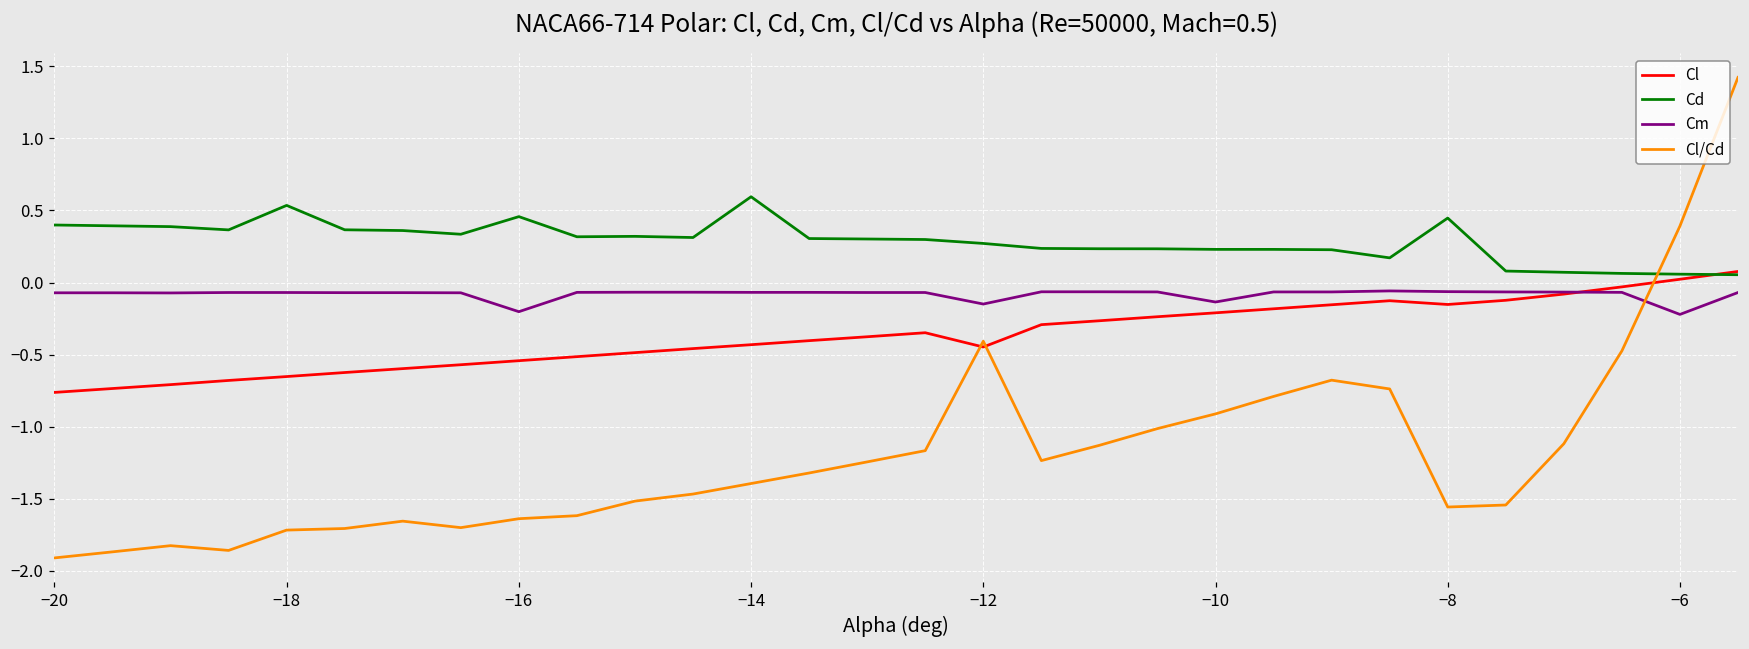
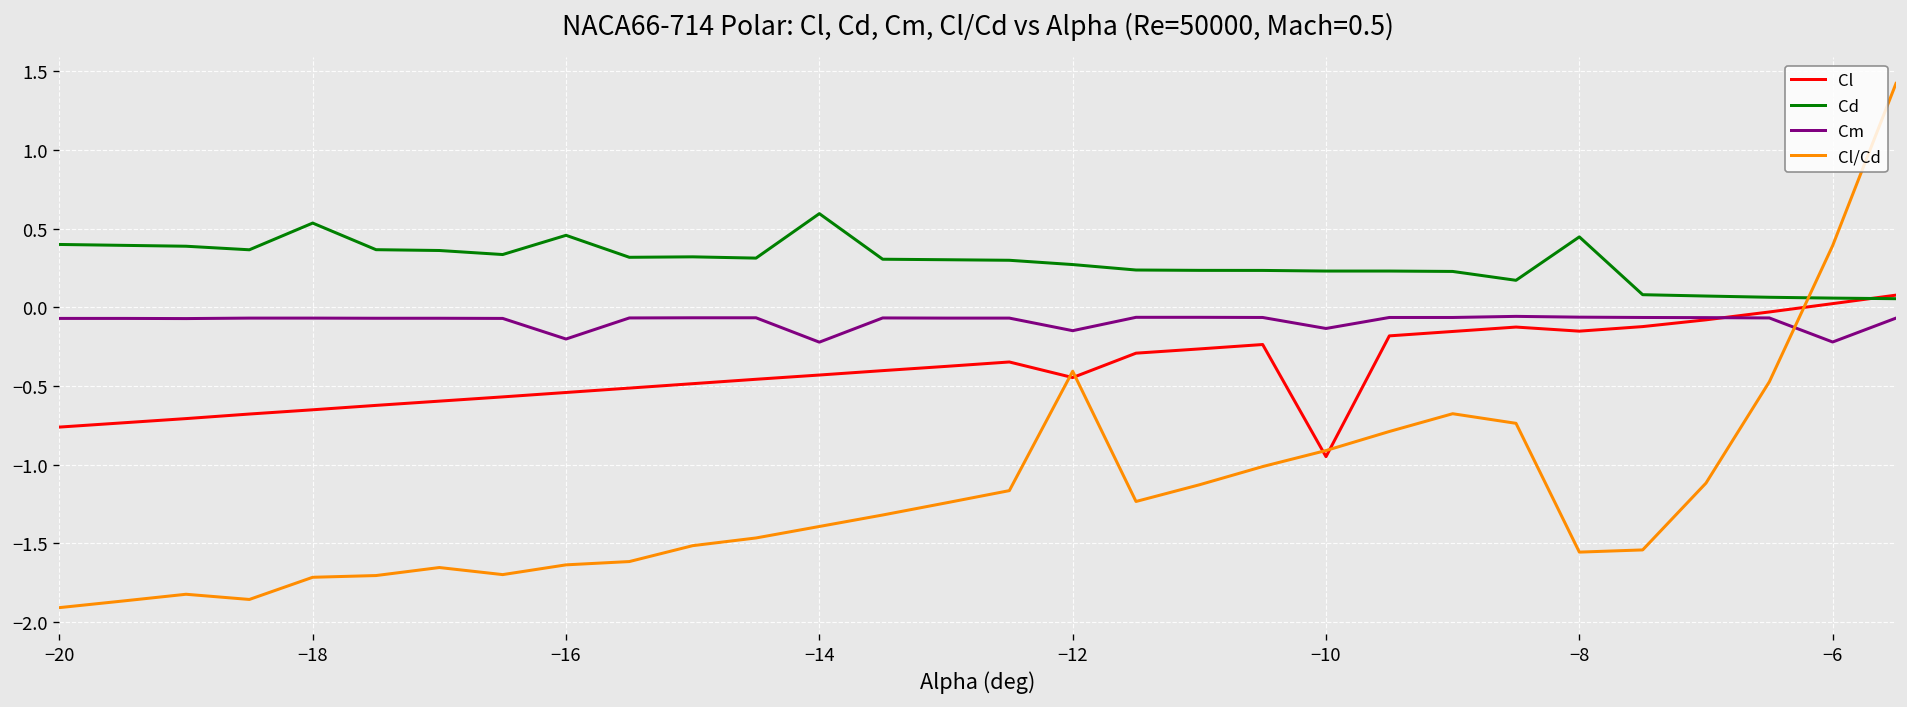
  {
    "Cl": {
      "−20": -0.76,
      "−18": -0.65,
      "−16": -0.54,
      "−14": -0.43,
      "−12": -0.45,
-     "−10": -0.21,
+     "−10": -0.95,
      "−8": -0.15,
      "−6": 0.02
    },
    "Cd": {
      "−20": 0.40,
      "−18": 0.54,
      "−16": 0.46,
      "−14": 0.60,
      "−12": 0.27,
      "−10": 0.23,
      "−8": 0.45,
      "−6": 0.06
    },
    "Cm": {
      "−20": -0.07,
      "−18": -0.07,
      "−16": -0.20,
-     "−14": -0.07,
+     "−14": -0.22,
      "−12": -0.15,
      "−10": -0.14,
      "−8": -0.06,
      "−6": -0.22
    },
    "Cl/Cd": {
      "−20": -1.91,
      "−18": -1.72,
      "−16": -1.64,
      "−14": -1.39,
      "−12": -0.41,
      "−10": -0.91,
      "−8": -1.56,
      "−6": 0.39
    }
  }
